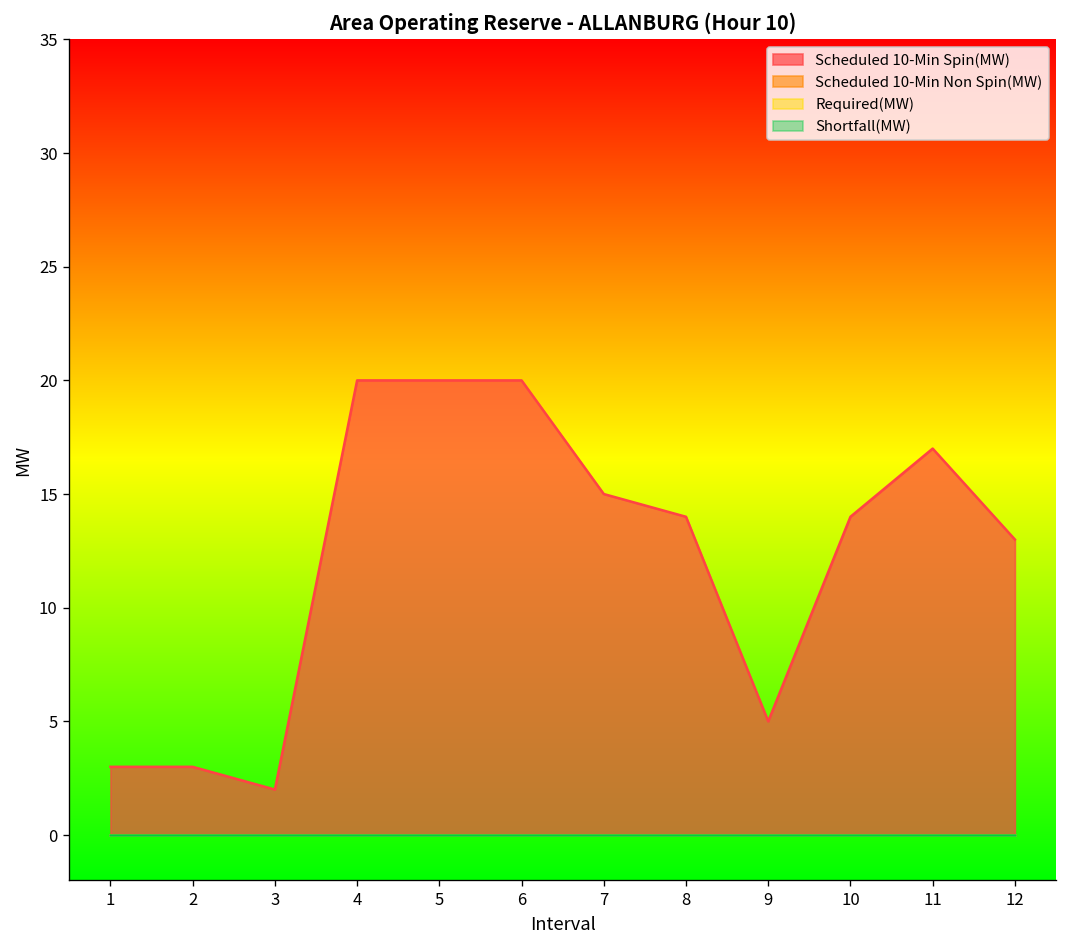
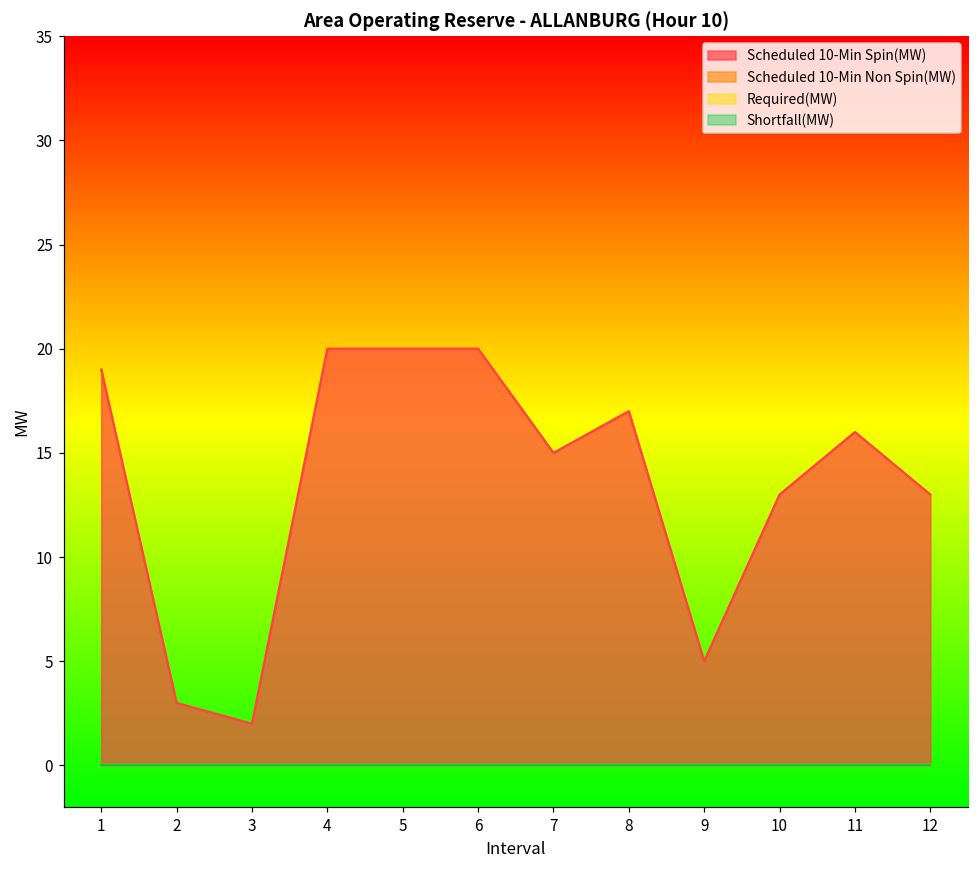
  {
    "Scheduled 10-Min Spin(MW)": {
-     "1": 3,
+     "1": 19,
      "2": 3,
      "3": 2,
      "4": 20,
      "5": 20,
      "6": 20,
      "7": 15,
-     "8": 14,
+     "8": 17,
      "9": 5,
-     "10": 14,
-     "11": 17,
+     "10": 13,
+     "11": 16,
      "12": 13
    },
    "Shortfall(MW)": {
      "1": 0,
      "2": 0,
      "3": 0,
      "4": 0,
      "5": 0,
      "6": 0,
      "7": 0,
      "8": 0,
      "9": 0,
      "10": 0,
      "11": 0,
      "12": 0
    }
  }
